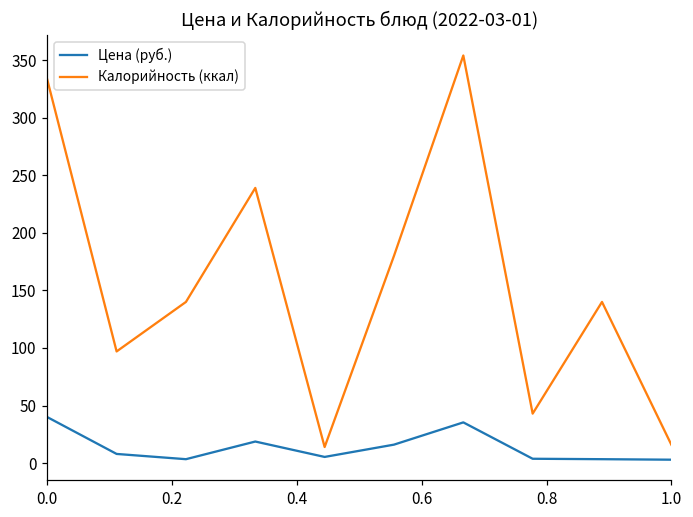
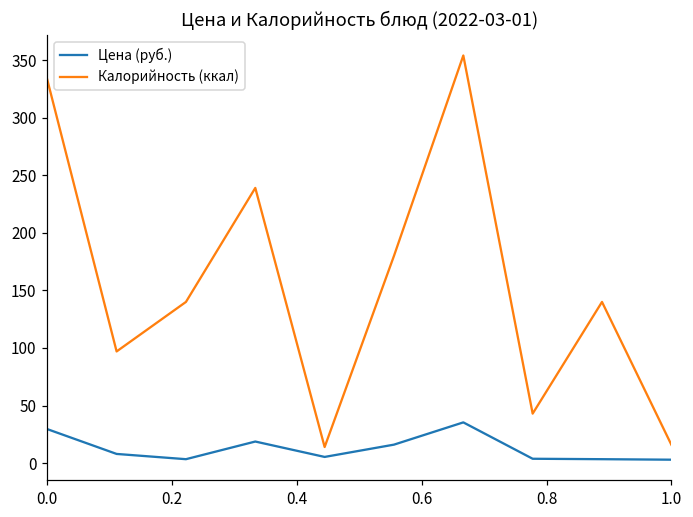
  {
    "Цена (руб.)": {
-     "0.0": 40,
+     "0.0": 30,
      "1.0": 3
    },
    "Калорийность (ккал)": {
      "0.0": 333,
      "1.0": 16
    }
  }
